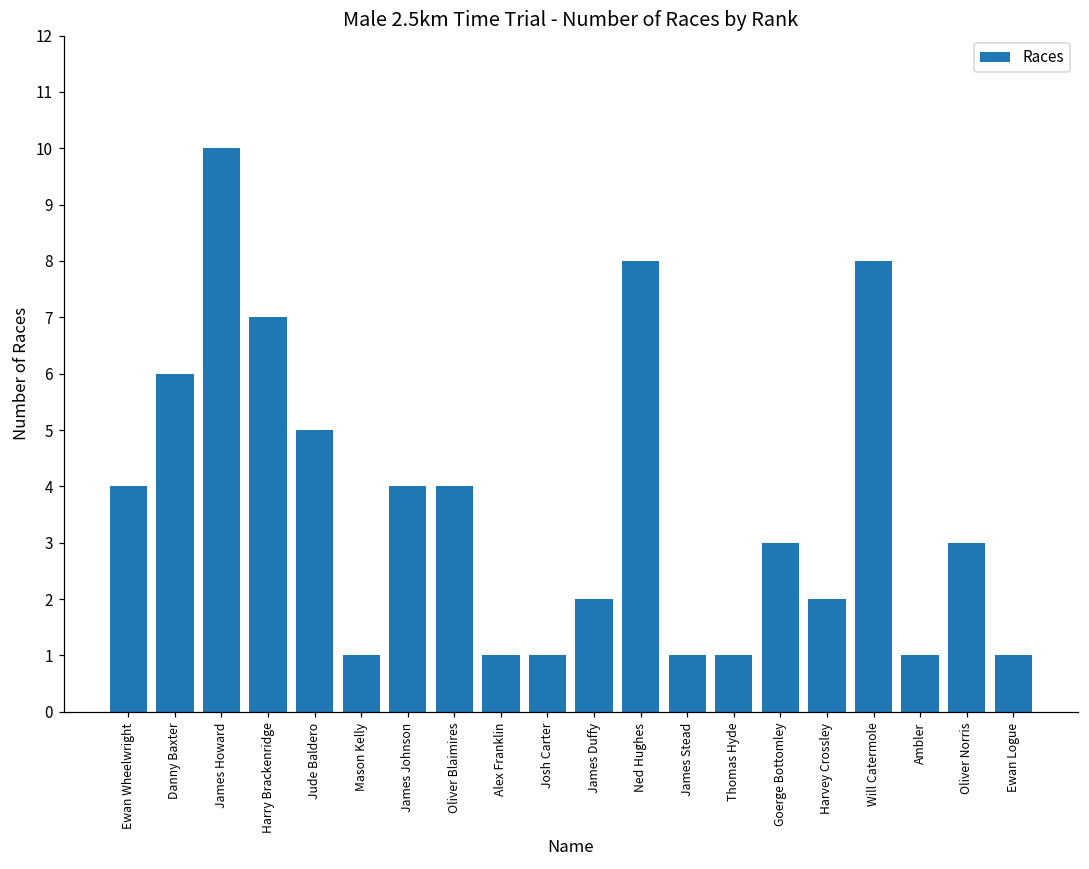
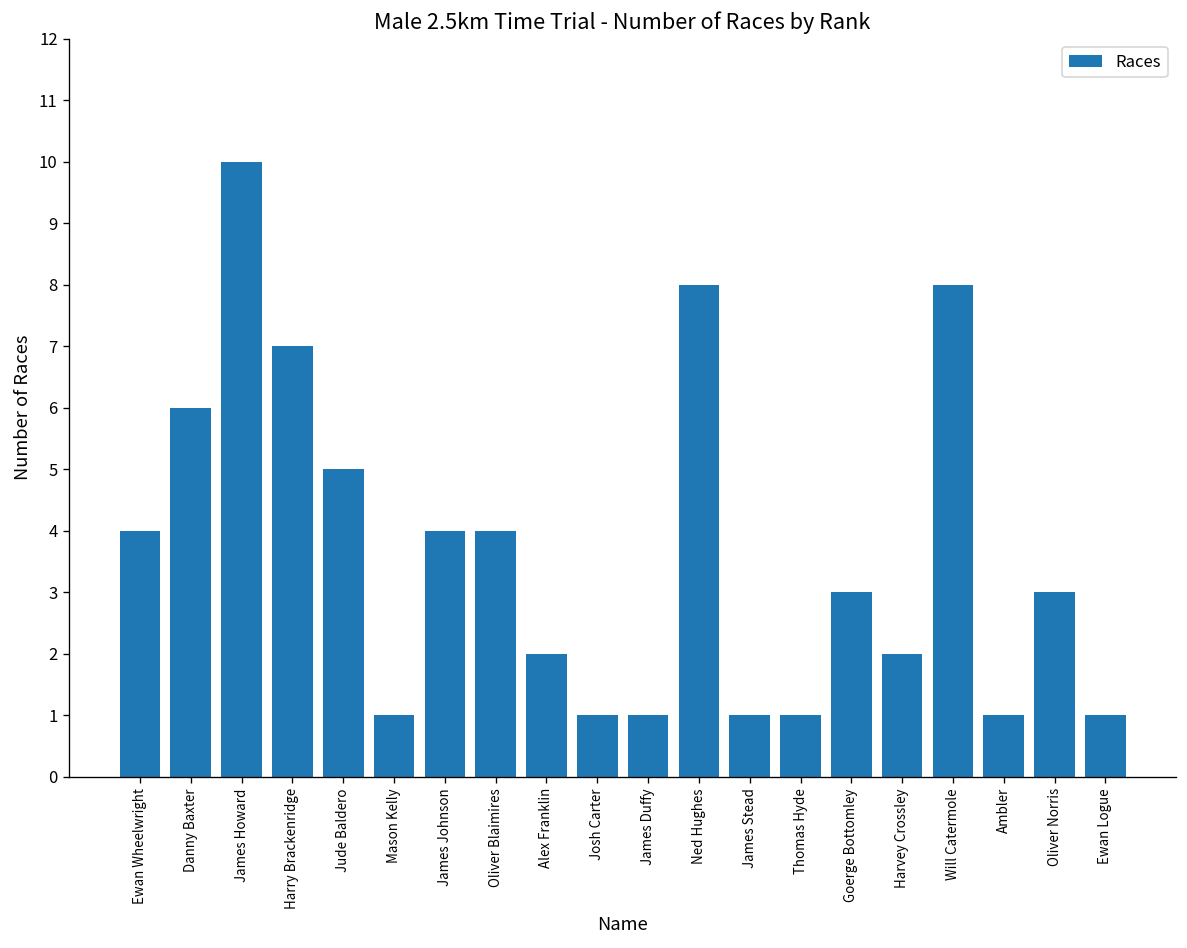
  {
    "Ewan Wheelwright": 4,
    "Danny Baxter": 6,
    "James Howard": 10,
    "Harry Brackenridge": 7,
    "Jude Baldero": 5,
    "Mason Kelly": 1,
    "James Johnson": 4,
    "Oliver Blaimires": 4,
-   "Alex Franklin": 1,
+   "Alex Franklin": 2,
    "Josh Carter": 1,
-   "James Duffy": 2,
+   "James Duffy": 1,
    "Ned Hughes": 8,
    "James Stead": 1,
    "Thomas Hyde": 1,
    "Goerge Bottomley": 3,
    "Harvey Crossley": 2,
    "Will Catermole": 8,
    "Ambler": 1,
    "Oliver Norris": 3,
    "Ewan Logue": 1
  }
